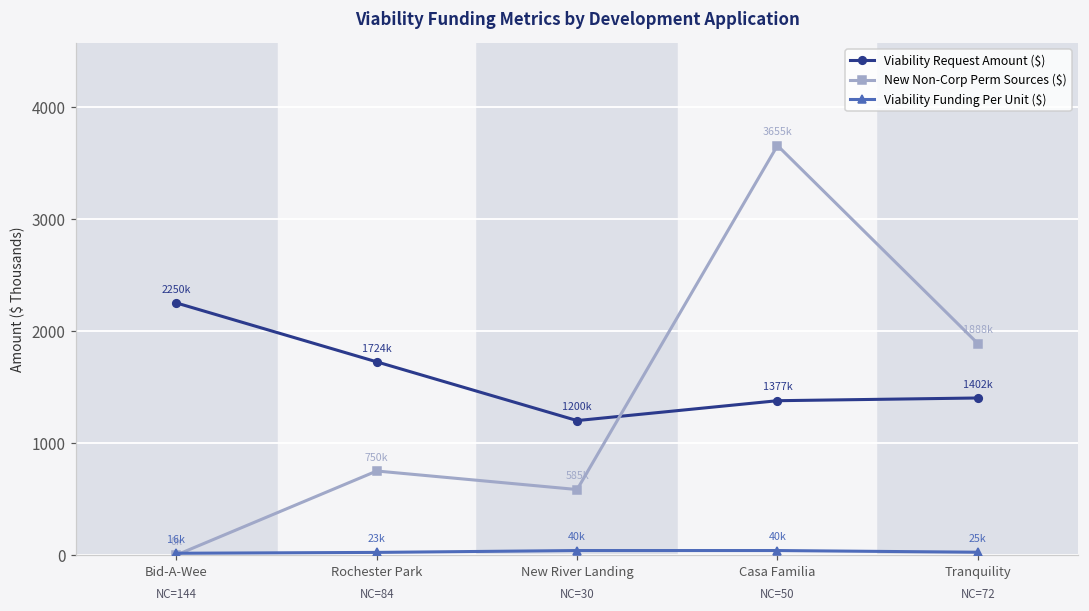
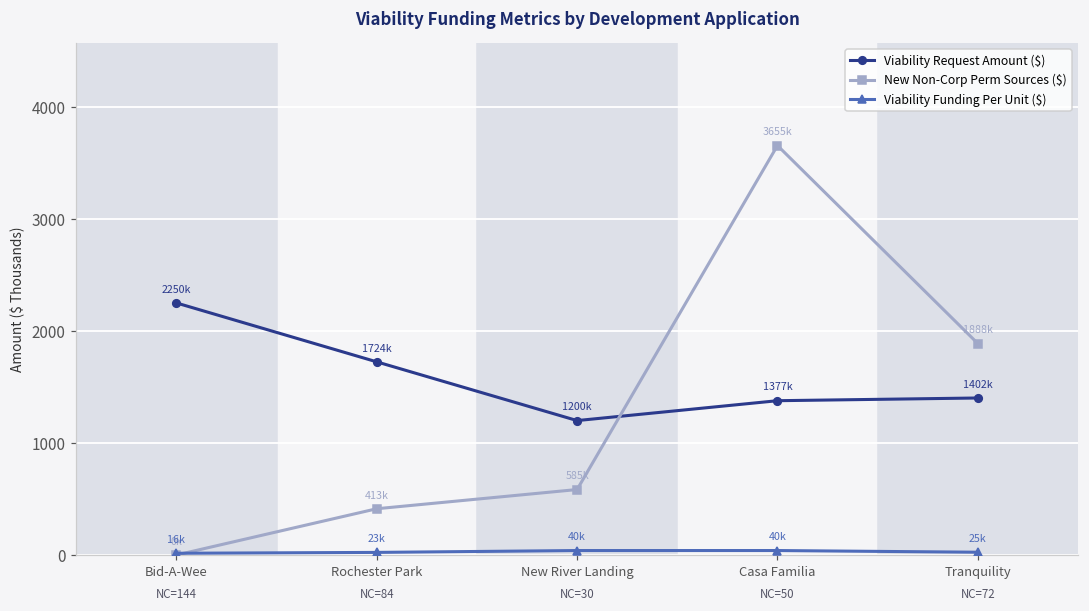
  {
    "Viability Request Amount ($)": {
      "Bid-A-Wee": "2250k",
      "Rochester Park": "1724k",
      "New River Landing": "1200k",
      "Casa Familia": "1377k",
      "Tranquility": "1402k"
    },
    "New Non-Corp Perm Sources ($)": {
-     "Rochester Park": "750k",
+     "Rochester Park": "413k",
      "New River Landing": "585k",
      "Casa Familia": "3655k",
      "Tranquility": "1888k"
    },
    "Viability Funding Per Unit ($)": {
      "Rochester Park": "23k",
      "New River Landing": "40k",
      "Casa Familia": "40k",
      "Tranquility": "25k"
    }
  }
